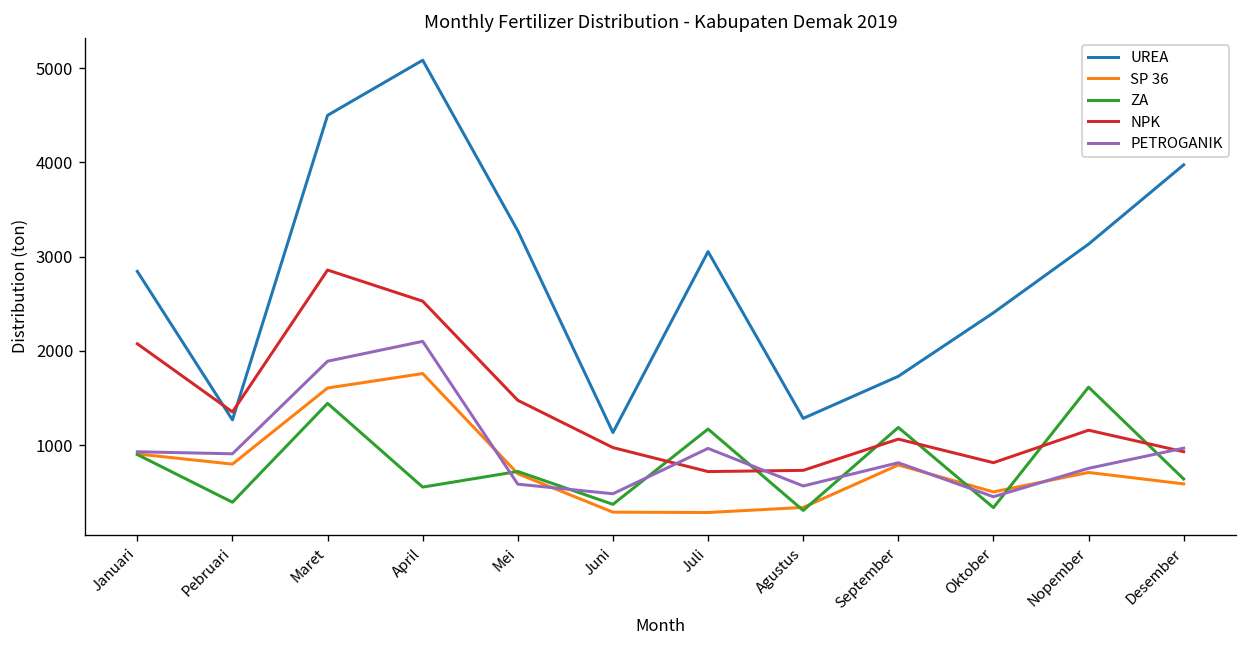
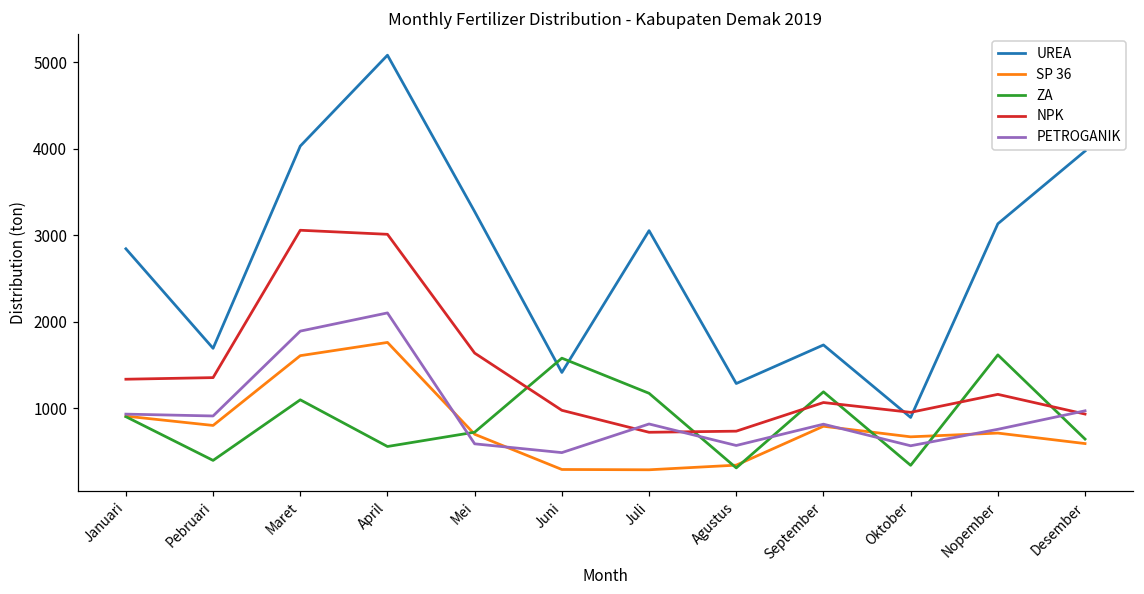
  {
    "UREA": {
      "Januari": 2800,
-     "Pebruari": 1300,
-     "Maret": 4500,
+     "Pebruari": 1700,
+     "Maret": 4000,
      "April": 5100,
      "Mei": 3300,
-     "Juni": 1100,
+     "Juni": 1400,
      "Juli": 3100,
      "Agustus": 1300,
      "September": 1700,
-     "Oktober": 2400,
+     "Oktober": 900,
      "Nopember": 3100
    },
    "SP 36": {
      "Pebruari": 800,
      "Maret": 1600,
      "April": 1800,
      "Juni": 300,
      "Juli": 300,
-     "Oktober": 500,
+     "Oktober": 700,
      "Nopember": 700,
      "Desember": 600
    },
    "ZA": {
      "Pebruari": 400,
-     "Maret": 1400,
+     "Maret": 1100,
      "April": 600,
-     "Juni": 400,
+     "Juni": 1600,
      "Juli": 1200,
      "September": 1200,
      "Oktober": 300,
      "Nopember": 1600,
      "Desember": 600
    },
    "NPK": {
-     "Januari": 2100,
+     "Januari": 1300,
      "Pebruari": 1400,
-     "Maret": 2900,
-     "April": 2500,
-     "Mei": 1500,
+     "Maret": 3100,
+     "April": 3000,
+     "Mei": 1600,
      "Juni": 1000,
      "Juli": 700,
      "Agustus": 700,
      "September": 1100,
-     "Oktober": 800,
+     "Oktober": 1000,
      "Nopember": 1200,
      "Desember": 900
    },
    "PETROGANIK": {
      "Pebruari": 900,
      "Maret": 1900,
      "April": 2100,
      "Mei": 600,
      "Juni": 500,
-     "Juli": 1000,
+     "Juli": 800,
      "Agustus": 600,
-     "Oktober": 500,
+     "Oktober": 600,
      "Nopember": 800,
      "Desember": 1000
    }
  }
